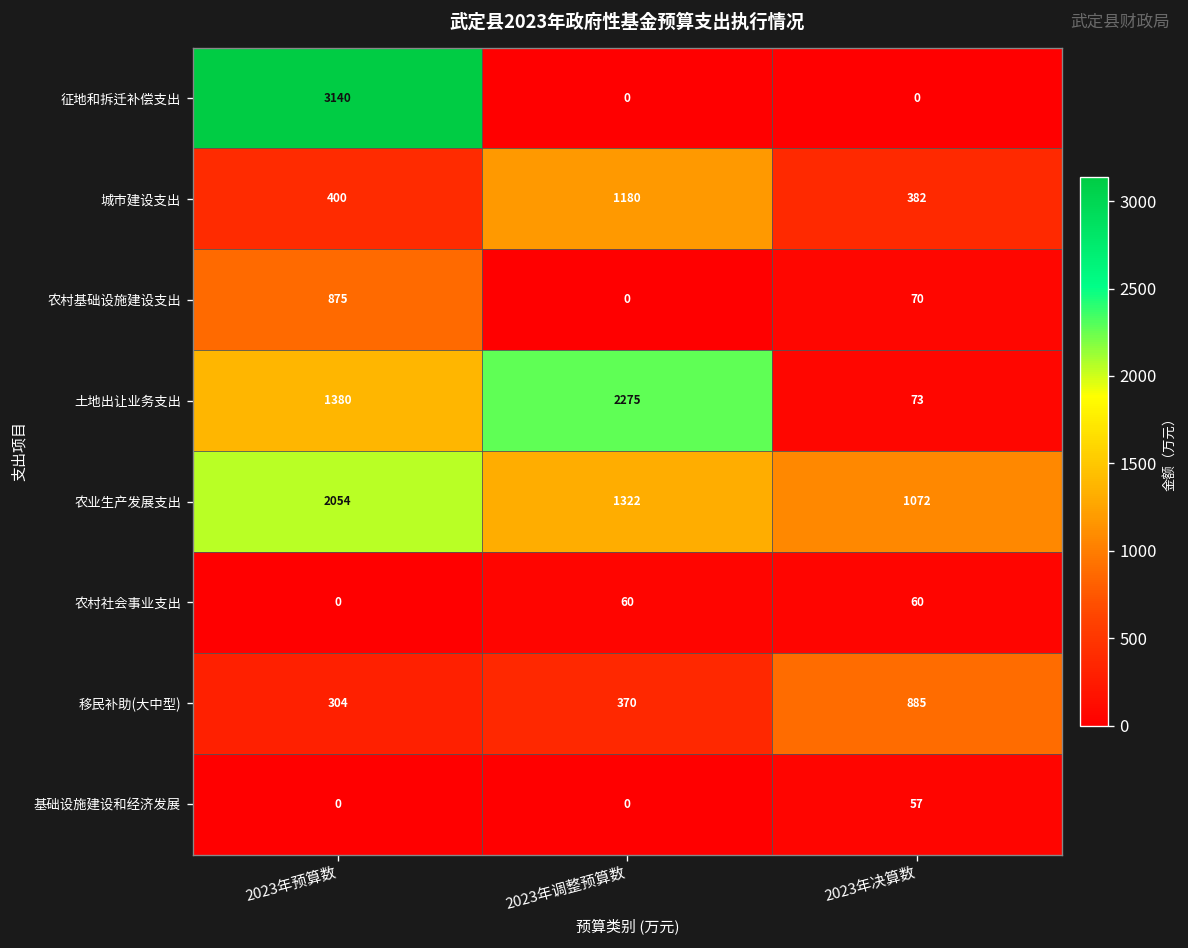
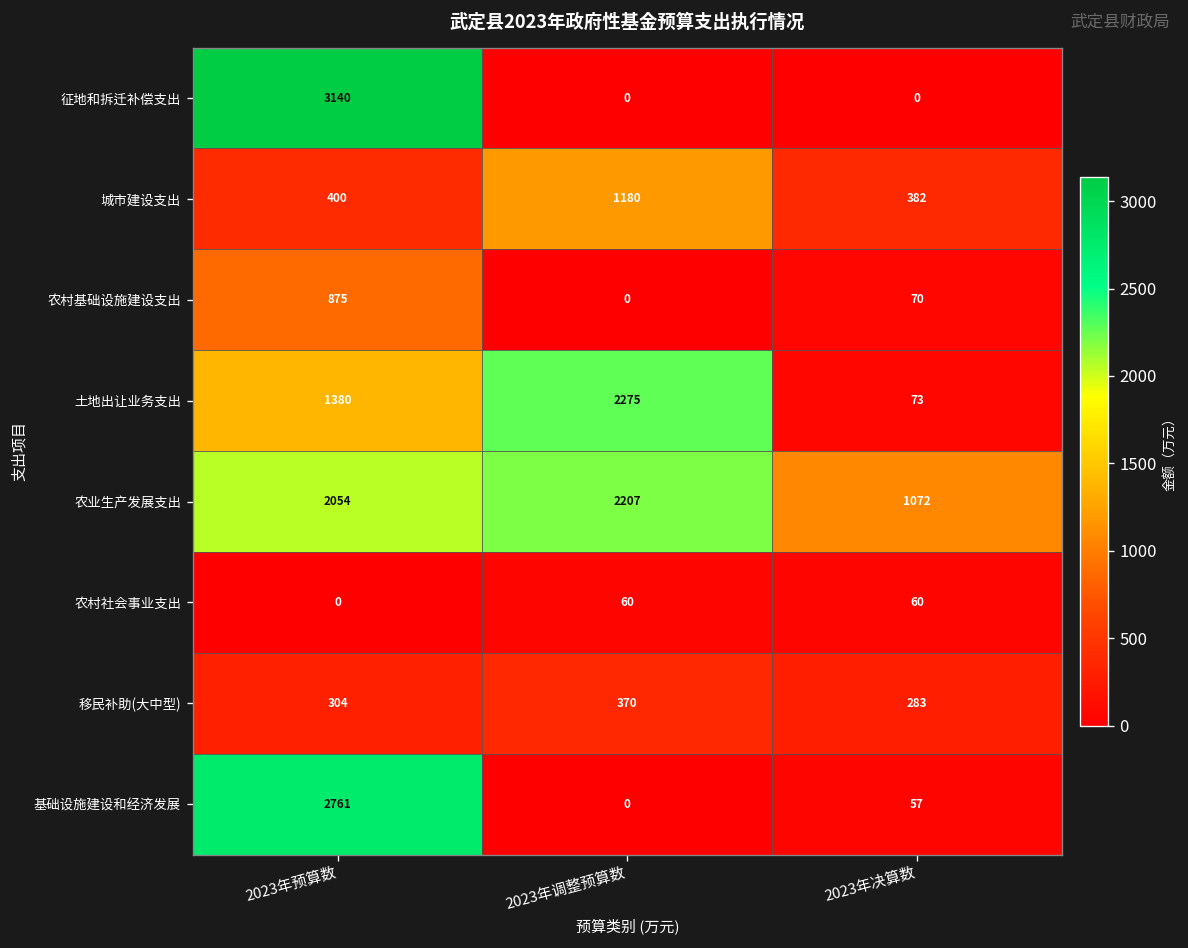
  {
    "征地和拆迁补偿支出": {
      "2023年预算数": 3140,
      "2023年调整预算数": 0,
      "2023年决算数": 0
    },
    "城市建设支出": {
      "2023年预算数": 400,
      "2023年调整预算数": 1180,
      "2023年决算数": 382
    },
    "农村基础设施建设支出": {
      "2023年预算数": 875,
      "2023年调整预算数": 0,
      "2023年决算数": 70
    },
    "土地出让业务支出": {
      "2023年预算数": 1380,
      "2023年调整预算数": 2275,
      "2023年决算数": 73
    },
    "农业生产发展支出": {
      "2023年预算数": 2054,
-     "2023年调整预算数": 1322,
+     "2023年调整预算数": 2207,
      "2023年决算数": 1072
    },
    "农村社会事业支出": {
      "2023年预算数": 0,
      "2023年调整预算数": 60,
      "2023年决算数": 60
    },
    "移民补助(大中型)": {
      "2023年预算数": 304,
      "2023年调整预算数": 370,
-     "2023年决算数": 885
+     "2023年决算数": 283
    },
    "基础设施建设和经济发展": {
-     "2023年预算数": 0,
+     "2023年预算数": 2761,
      "2023年调整预算数": 0,
      "2023年决算数": 57
    }
  }
